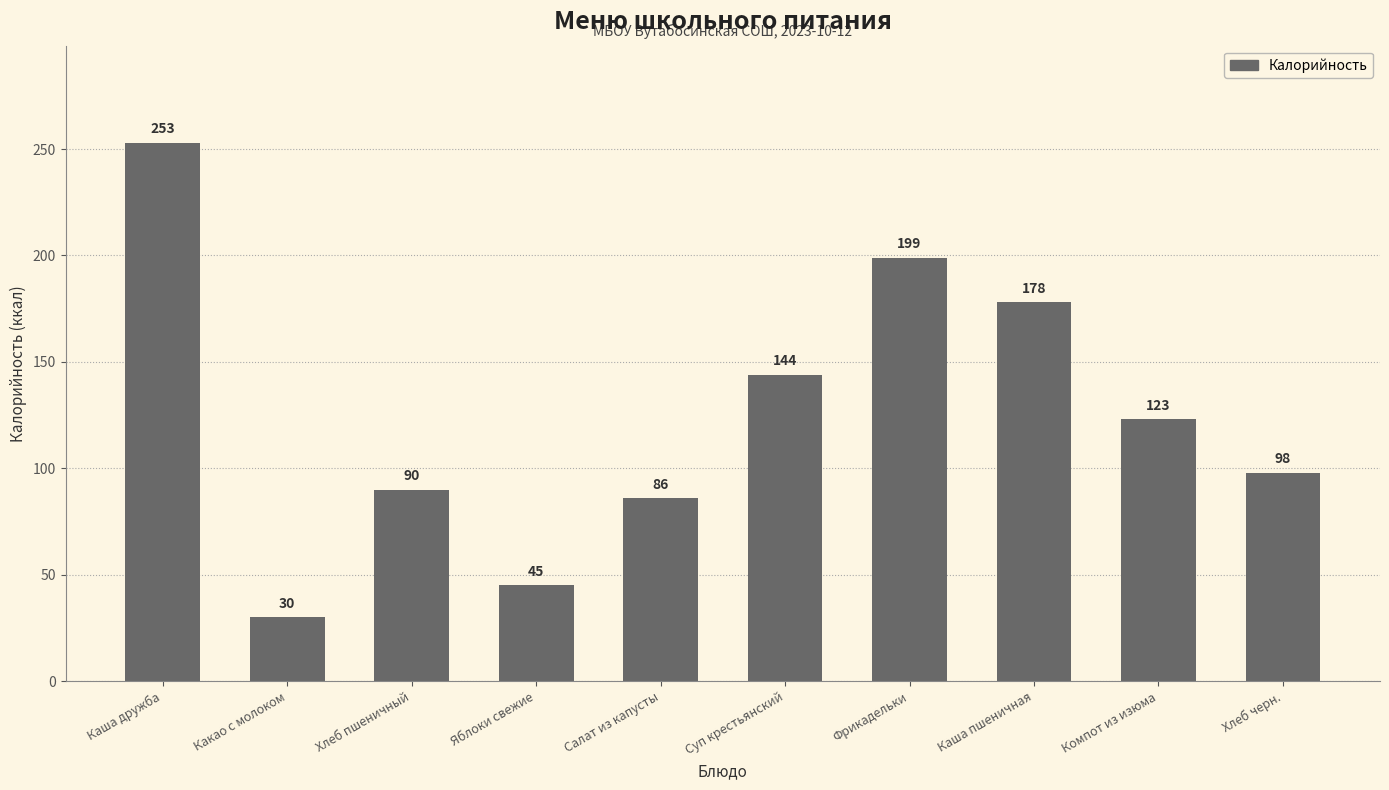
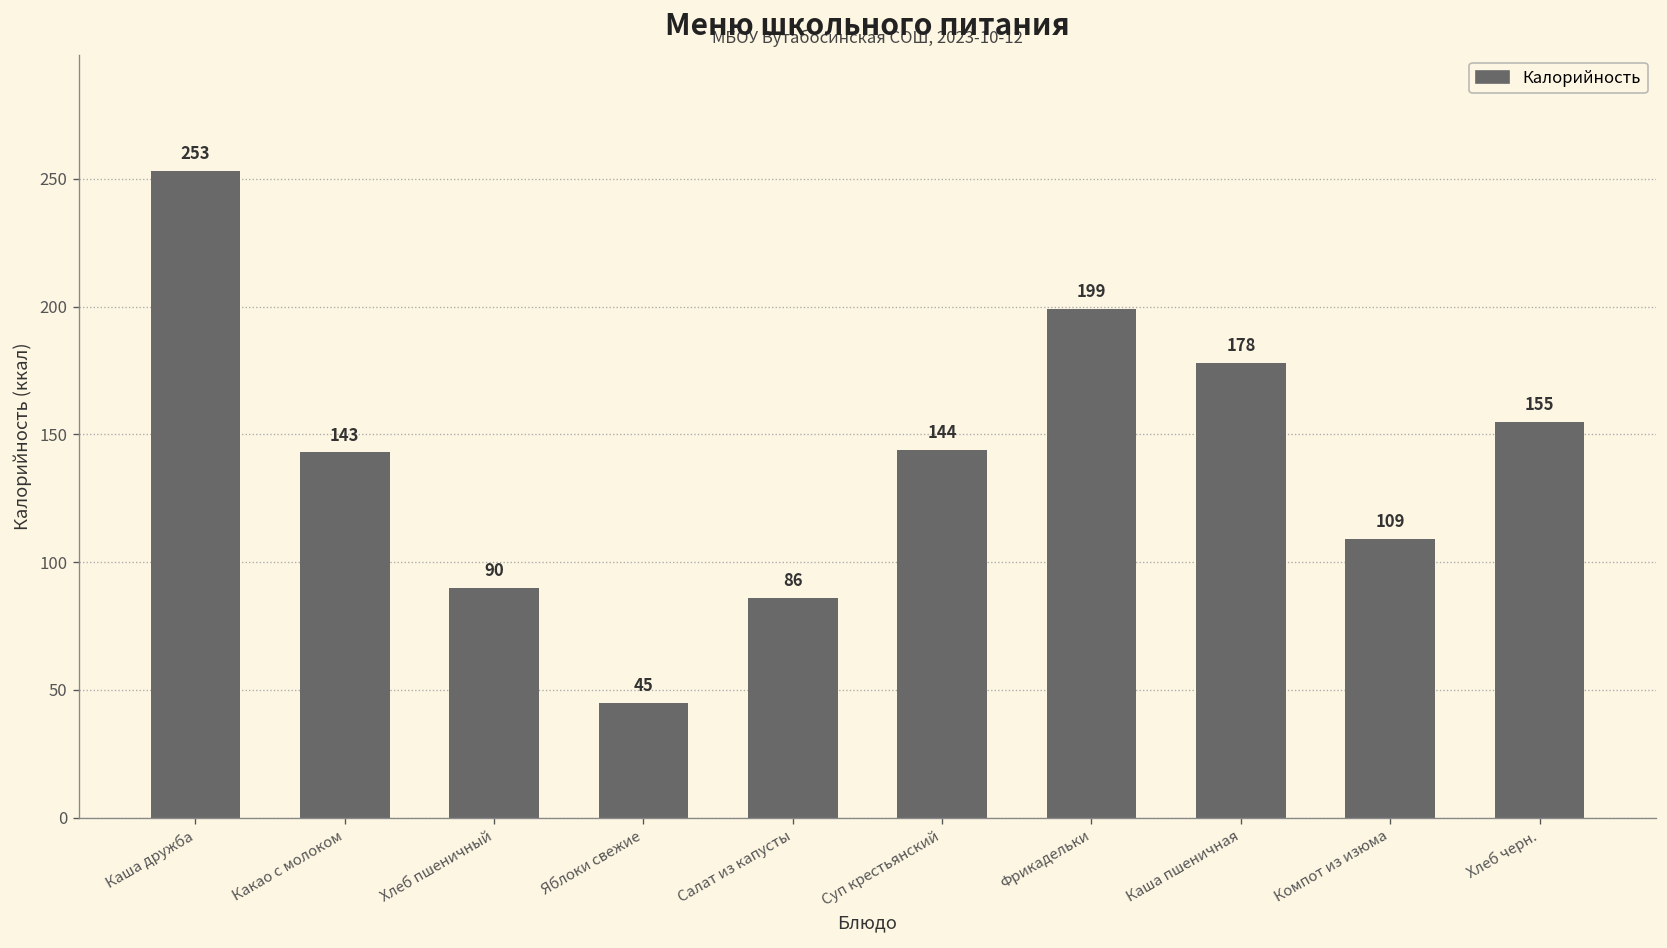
  {
    "Каша дружба": 253,
-   "Какао с молоком": 30,
+   "Какао с молоком": 143,
    "Хлеб пшеничный": 90,
    "Яблоки свежие": 45,
    "Салат из капусты": 86,
    "Суп крестьянский": 144,
    "Фрикадельки": 199,
    "Каша пшеничная": 178,
-   "Компот из изюма": 123,
-   "Хлеб черн.": 98
+   "Компот из изюма": 109,
+   "Хлеб черн.": 155
  }
